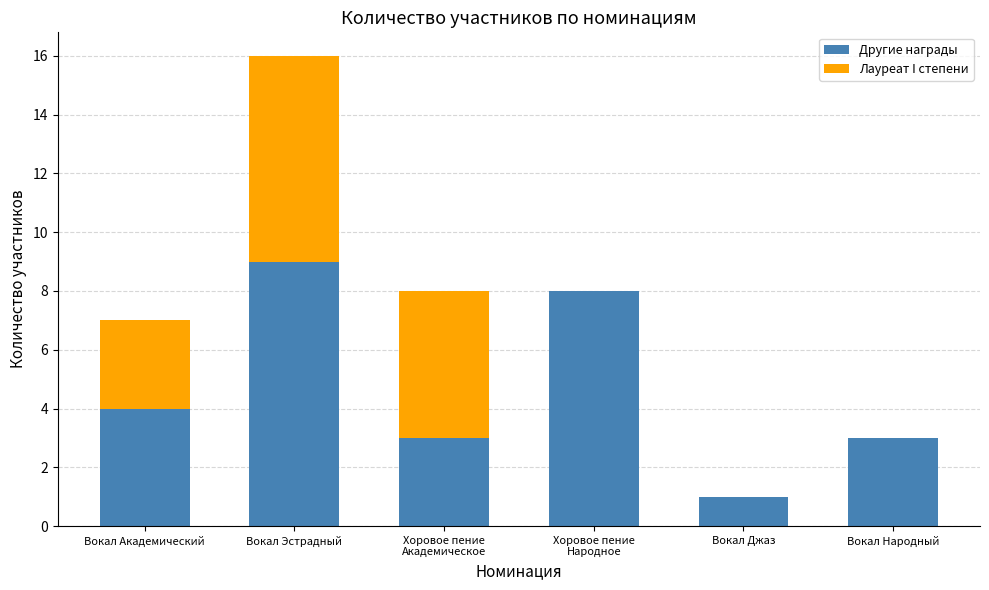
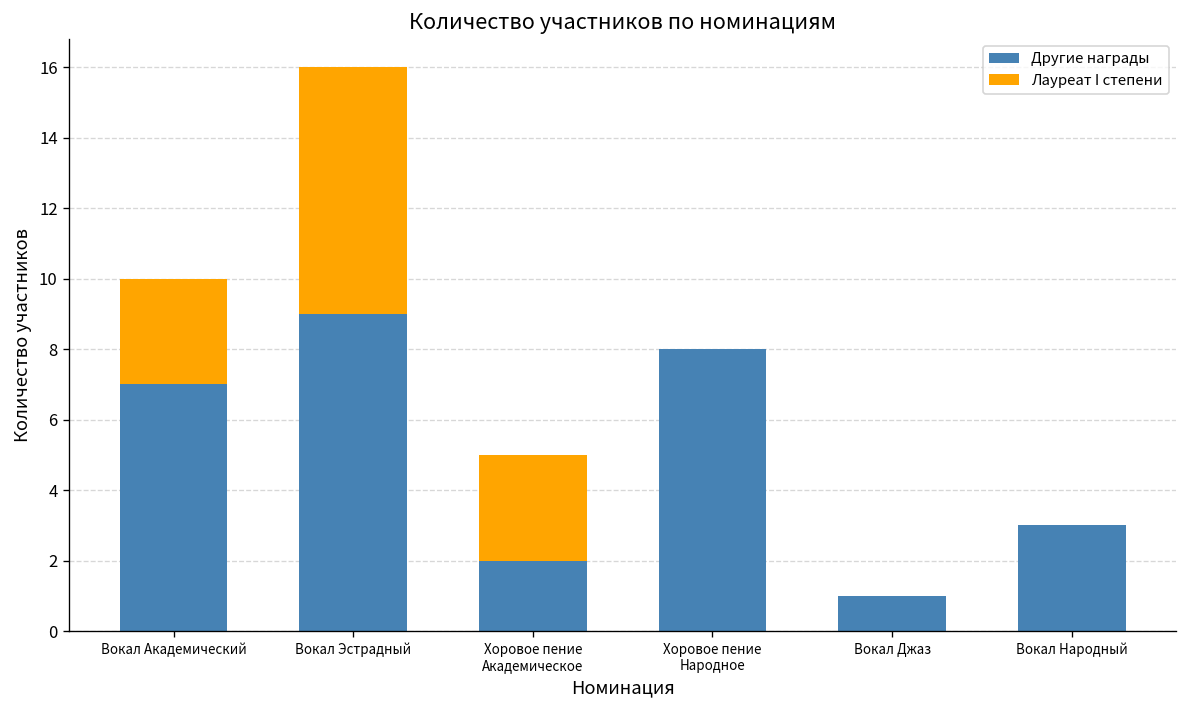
  {
    "Другие награды": {
-     "Вокал Академический": 4,
+     "Вокал Академический": 7,
      "Вокал Эстрадный": 9,
-     "Хоровое пение Академическое": 3,
+     "Хоровое пение Академическое": 2,
      "Хоровое пение Народное": 8,
      "Вокал Джаз": 1,
      "Вокал Народный": 3
    },
    "Лауреат I степени": {
      "Вокал Академический": 3,
      "Вокал Эстрадный": 7,
-     "Хоровое пение Академическое": 5,
+     "Хоровое пение Академическое": 3,
      "Хоровое пение Народное": 0,
      "Вокал Джаз": 0,
      "Вокал Народный": 0
    }
  }
